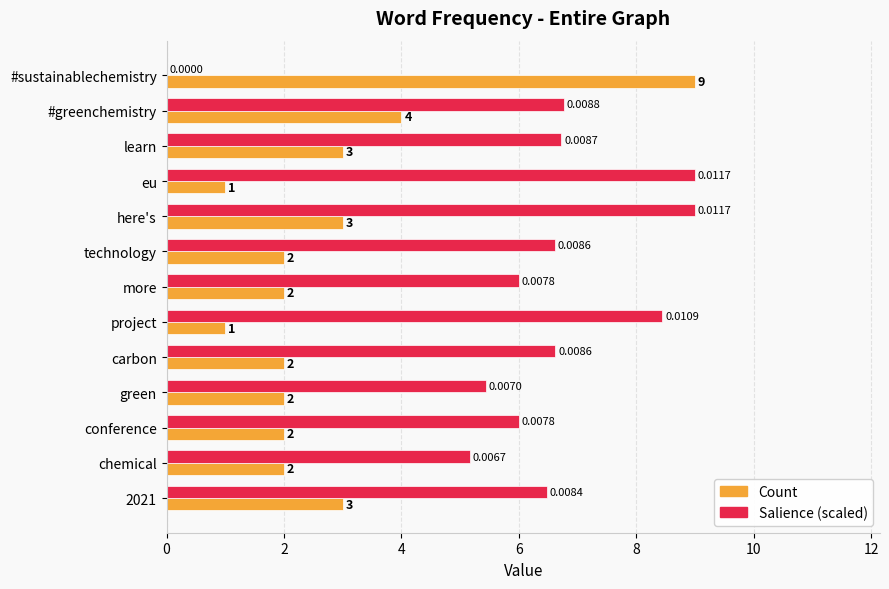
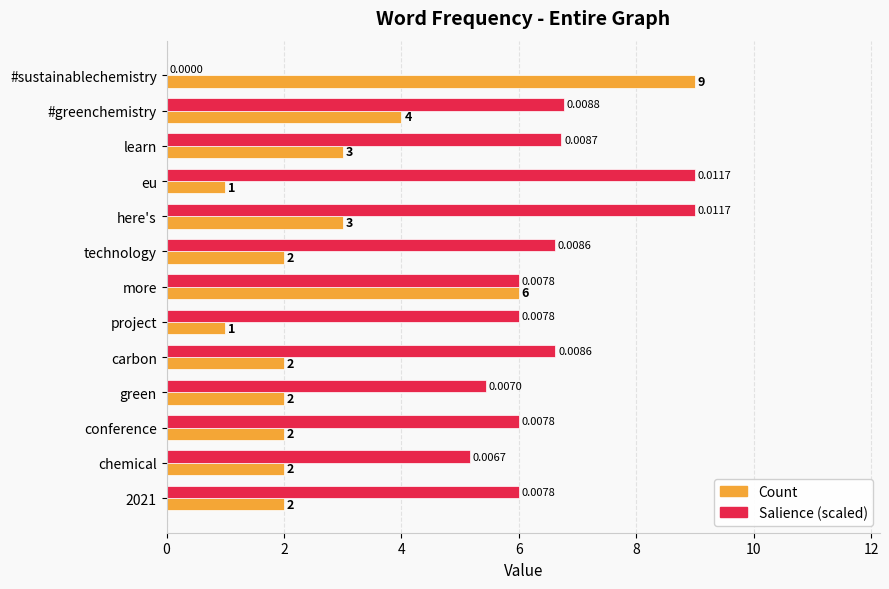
  {
    "Count": {
      "#sustainablechemistry": 9,
      "#greenchemistry": 4,
      "learn": 3,
      "eu": 1,
      "here's": 3,
      "technology": 2,
-     "more": 2,
+     "more": 6,
      "project": 1,
      "carbon": 2,
      "green": 2,
      "conference": 2,
      "chemical": 2,
-     "2021": 3
+     "2021": 2
    },
    "Salience (scaled)": {
      "#sustainablechemistry": 0.0000,
-     "project": 0.0109,
-     "2021": 0.0084
+     "project": 0.0078,
+     "2021": 0.0078
    }
  }
